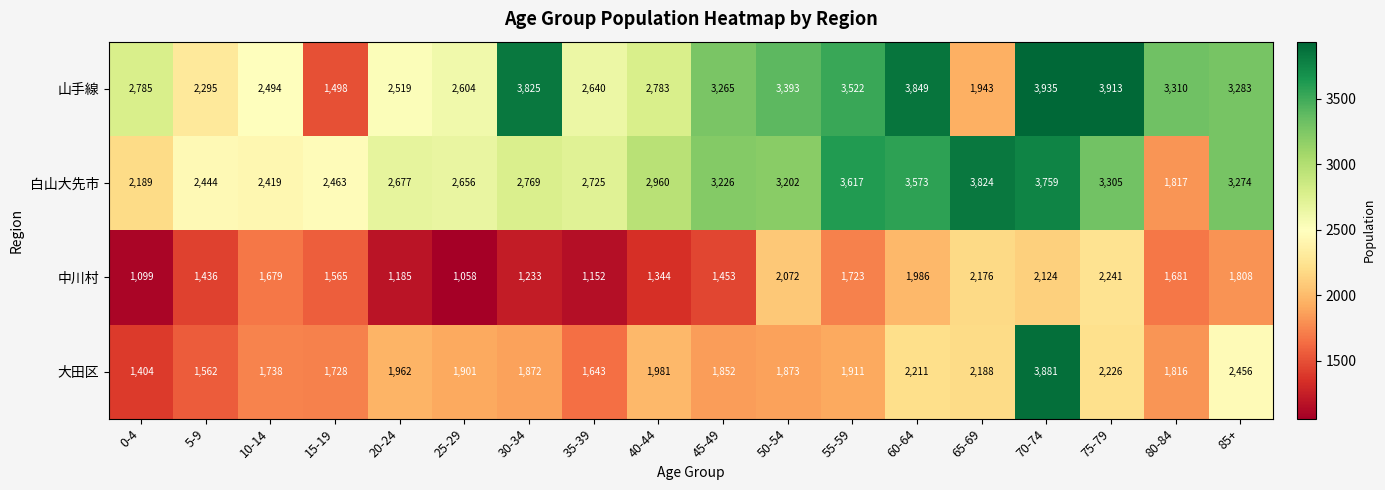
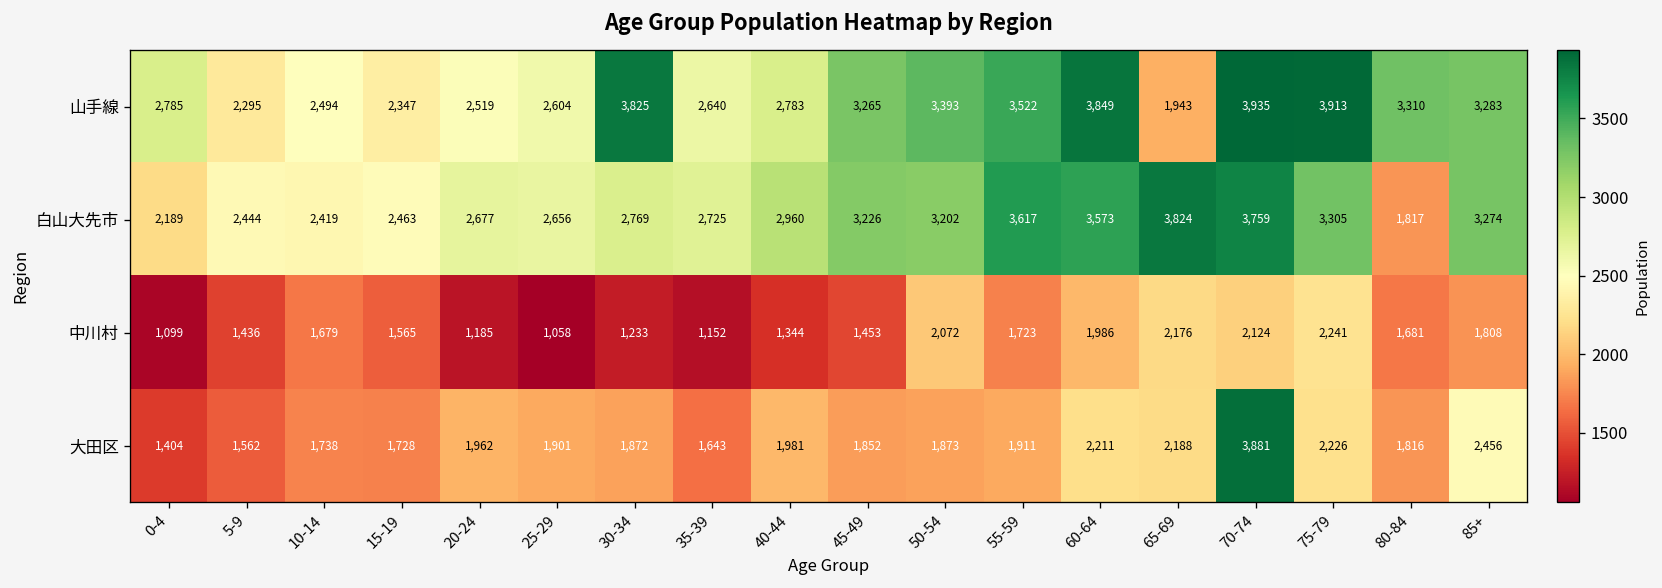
  {
    "山手線": {
      "0-4": "2,785",
      "5-9": "2,295",
      "10-14": "2,494",
-     "15-19": "1,498",
+     "15-19": "2,347",
      "20-24": "2,519",
      "25-29": "2,604",
      "30-34": "3,825",
      "35-39": "2,640",
      "40-44": "2,783",
      "45-49": "3,265",
      "50-54": "3,393",
      "55-59": "3,522",
      "60-64": "3,849",
      "65-69": "1,943",
      "70-74": "3,935",
      "75-79": "3,913",
      "80-84": "3,310",
      "85+": "3,283"
    },
    "白山大先市": {
      "0-4": "2,189",
      "5-9": "2,444",
      "10-14": "2,419",
      "15-19": "2,463",
      "20-24": "2,677",
      "25-29": "2,656",
      "30-34": "2,769",
      "35-39": "2,725",
      "40-44": "2,960",
      "45-49": "3,226",
      "50-54": "3,202",
      "55-59": "3,617",
      "60-64": "3,573",
      "65-69": "3,824",
      "70-74": "3,759",
      "75-79": "3,305",
      "80-84": "1,817",
      "85+": "3,274"
    },
    "中川村": {
      "0-4": "1,099",
      "5-9": "1,436",
      "10-14": "1,679",
      "15-19": "1,565",
      "20-24": "1,185",
      "25-29": "1,058",
      "30-34": "1,233",
      "35-39": "1,152",
      "40-44": "1,344",
      "45-49": "1,453",
      "50-54": "2,072",
      "55-59": "1,723",
      "60-64": "1,986",
      "65-69": "2,176",
      "70-74": "2,124",
      "75-79": "2,241",
      "80-84": "1,681",
      "85+": "1,808"
    },
    "大田区": {
      "0-4": "1,404",
      "5-9": "1,562",
      "10-14": "1,738",
      "15-19": "1,728",
      "20-24": "1,962",
      "25-29": "1,901",
      "30-34": "1,872",
      "35-39": "1,643",
      "40-44": "1,981",
      "45-49": "1,852",
      "50-54": "1,873",
      "55-59": "1,911",
      "60-64": "2,211",
      "65-69": "2,188",
      "70-74": "3,881",
      "75-79": "2,226",
      "80-84": "1,816",
      "85+": "2,456"
    }
  }
